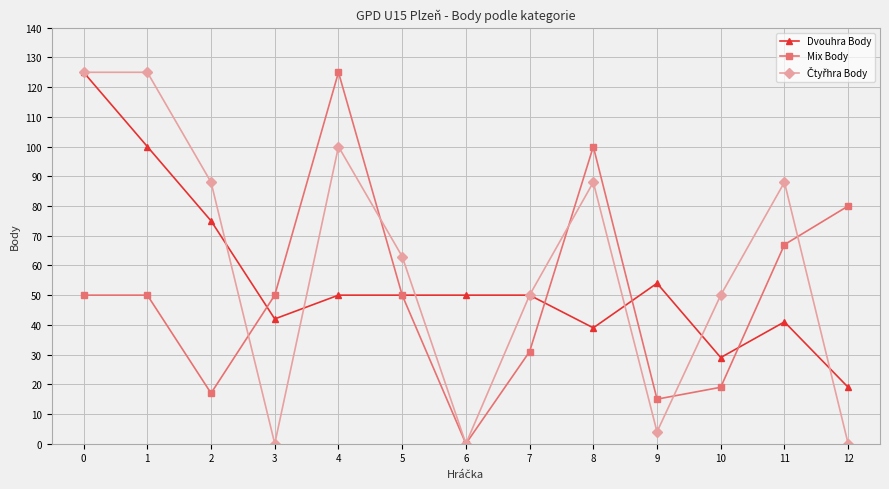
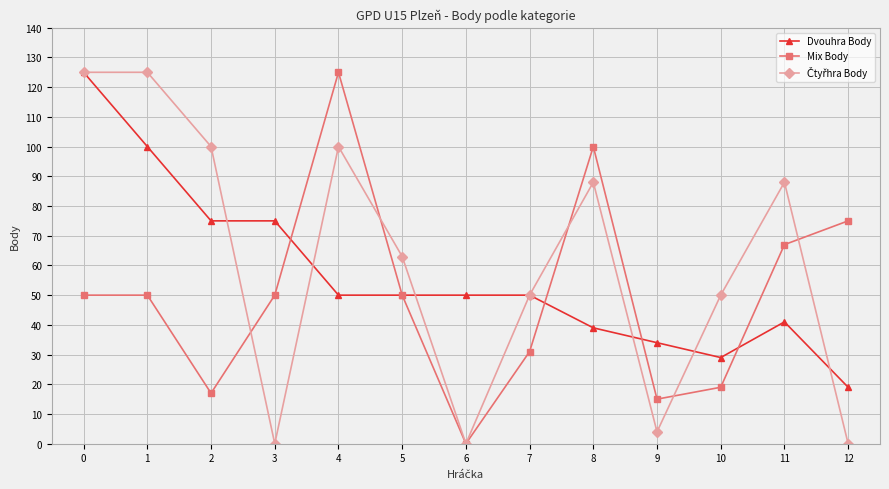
  {
    "Dvouhra Body": {
      "1": 100,
      "2": 75,
-     "3": 42,
+     "3": 75,
      "4": 50,
      "6": 50,
      "8": 39,
-     "9": 54,
+     "9": 34,
      "10": 29,
      "11": 41,
      "12": 19
    },
    "Mix Body": {
      "0": 50,
      "1": 50,
      "2": 17,
      "3": 50,
      "4": 125,
      "7": 31,
      "8": 100,
      "9": 15,
      "10": 19,
      "11": 67,
-     "12": 80
+     "12": 75
    },
    "Čtyřhra Body": {
      "1": 125,
-     "2": 88,
+     "2": 100,
      "3": 0,
      "4": 100,
      "5": 63,
      "8": 88,
      "9": 4,
      "10": 50,
      "11": 88,
      "12": 0
    }
  }
